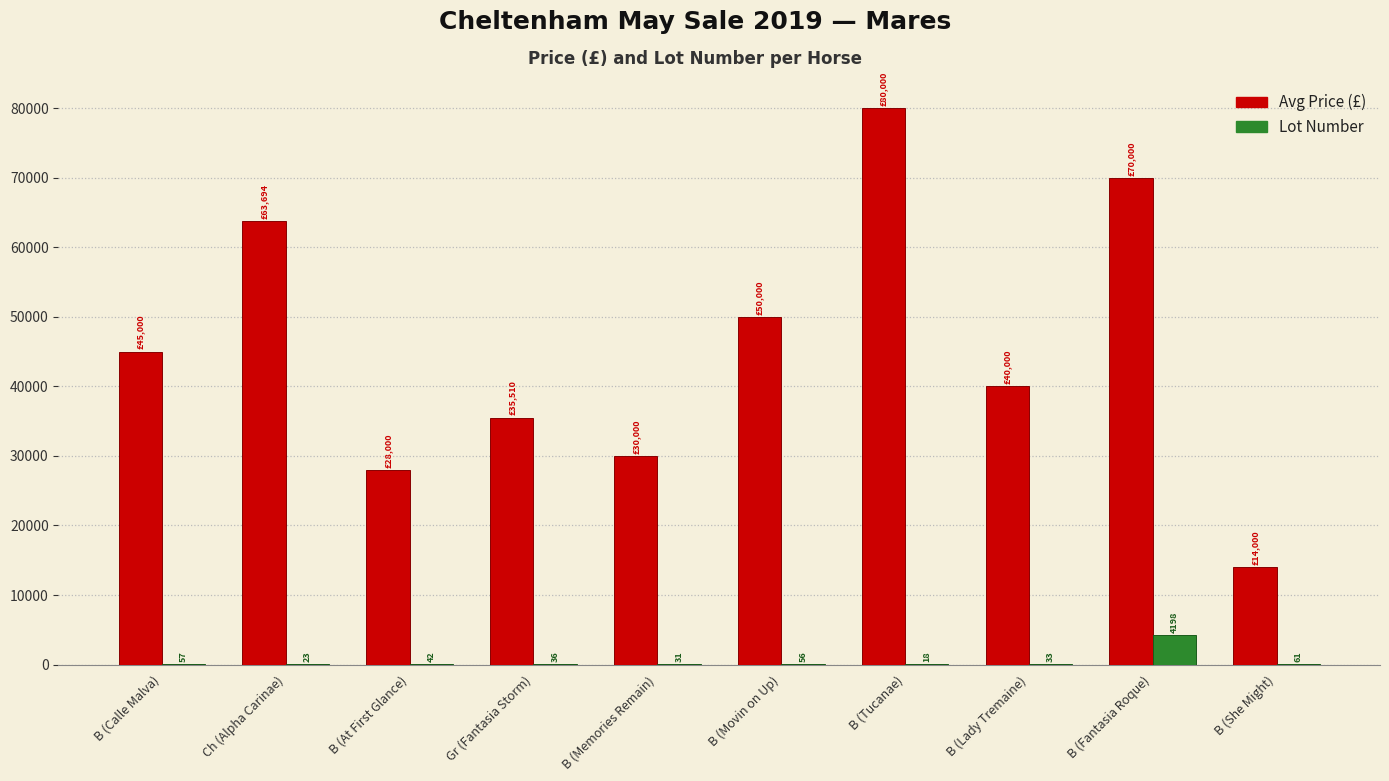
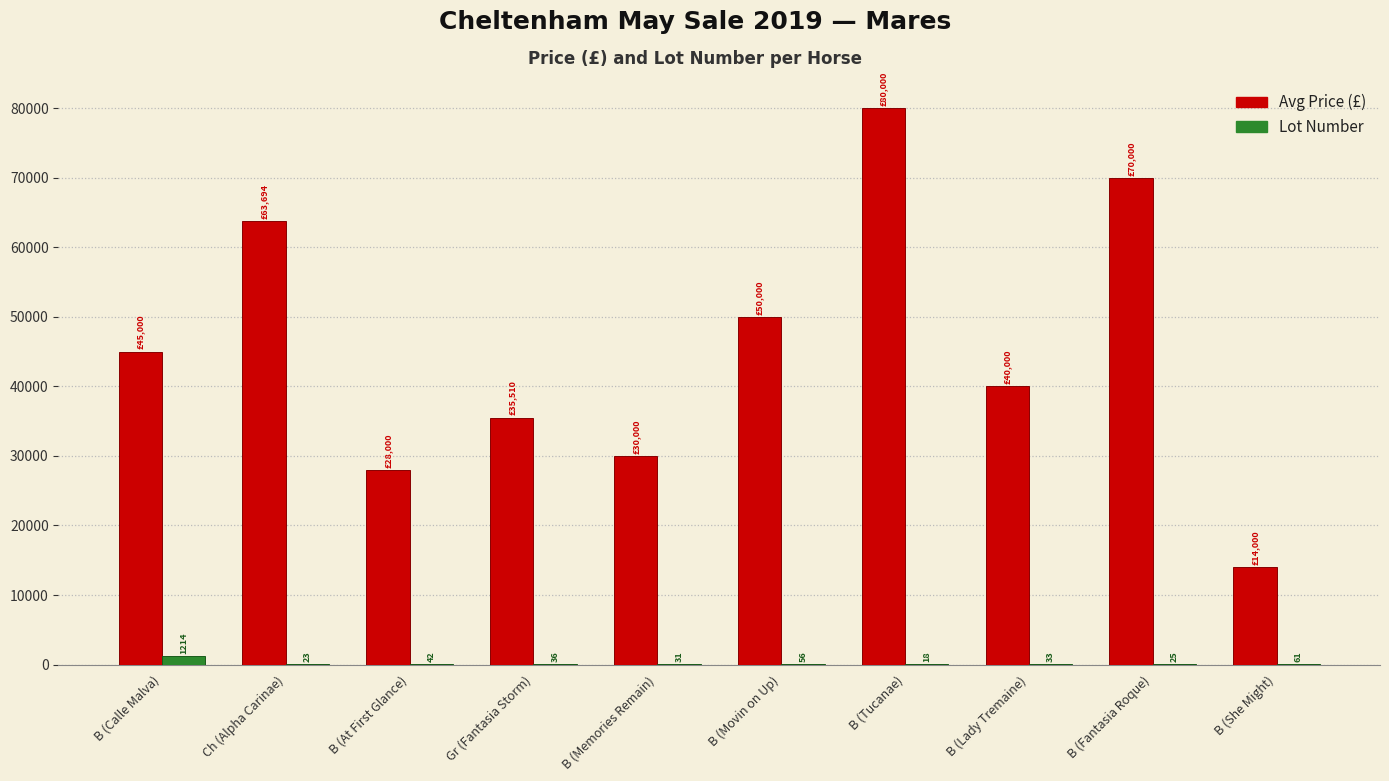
  {
    "Avg Price (£)": {
      "B (Calle Malva)": "£45,000",
      "Ch (Alpha Carinae)": "£63,694",
      "B (At First Glance)": "£28,000",
      "Gr (Fantasia Storm)": "£35,510",
      "B (Memories Remain)": "£30,000",
      "B (Movin on Up)": "£50,000",
      "B (Tucanae)": "£80,000",
      "B (Lady Tremaine)": "£40,000",
      "B (Fantasia Roque)": "£70,000",
      "B (She Might)": "£14,000"
    },
    "Lot Number": {
-     "B (Calle Malva)": "57",
+     "B (Calle Malva)": "1214",
      "Ch (Alpha Carinae)": "23",
      "B (At First Glance)": "42",
      "Gr (Fantasia Storm)": "36",
      "B (Memories Remain)": "31",
      "B (Movin on Up)": "56",
      "B (Tucanae)": "18",
      "B (Lady Tremaine)": "33",
-     "B (Fantasia Roque)": "4198",
+     "B (Fantasia Roque)": "25",
      "B (She Might)": "61"
    }
  }
